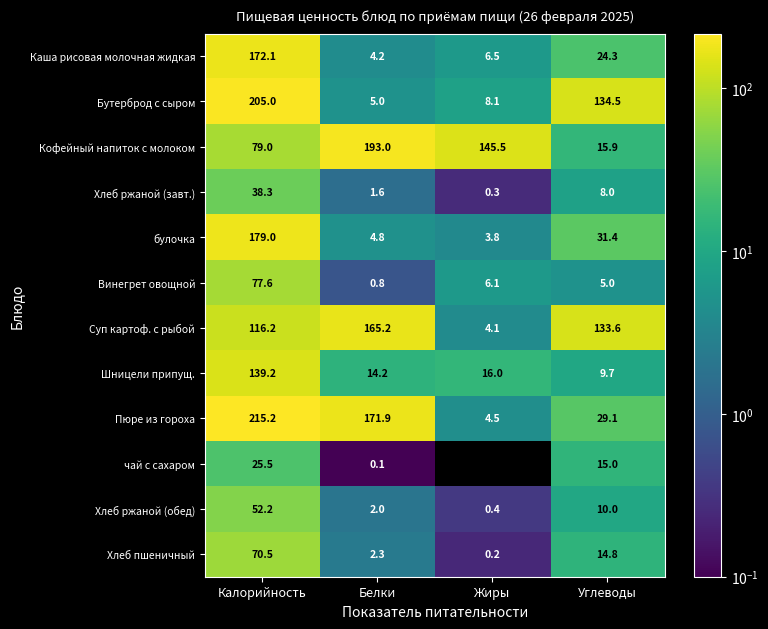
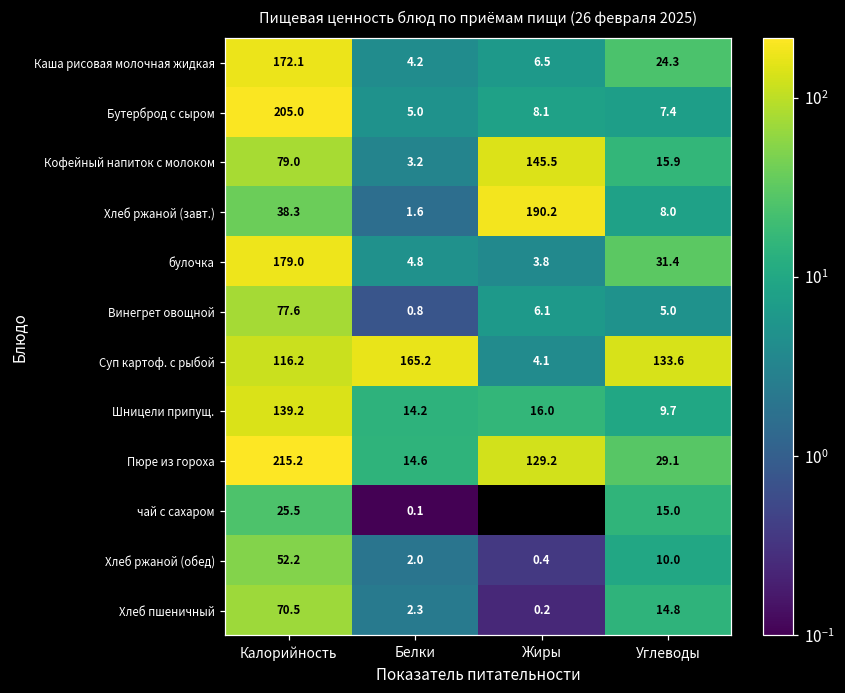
  {
    "Каша рисовая молочная жидкая": {
      "Калорийность": 172.1,
      "Белки": 4.2,
      "Жиры": 6.5,
      "Углеводы": 24.3
    },
    "Бутерброд с сыром": {
      "Калорийность": 205.0,
      "Белки": 5.0,
      "Жиры": 8.1,
-     "Углеводы": 134.5
+     "Углеводы": 7.4
    },
    "Кофейный напиток с молоком": {
      "Калорийность": 79.0,
-     "Белки": 193.0,
+     "Белки": 3.2,
      "Жиры": 145.5,
      "Углеводы": 15.9
    },
    "Хлеб ржаной (завт.)": {
      "Калорийность": 38.3,
      "Белки": 1.6,
-     "Жиры": 0.3,
+     "Жиры": 190.2,
      "Углеводы": 8.0
    },
    "булочка": {
      "Калорийность": 179.0,
      "Белки": 4.8,
      "Жиры": 3.8,
      "Углеводы": 31.4
    },
    "Винегрет овощной": {
      "Калорийность": 77.6,
      "Белки": 0.8,
      "Жиры": 6.1,
      "Углеводы": 5.0
    },
    "Суп картоф. с рыбой": {
      "Калорийность": 116.2,
      "Белки": 165.2,
      "Жиры": 4.1,
      "Углеводы": 133.6
    },
    "Шницели припущ.": {
      "Калорийность": 139.2,
      "Белки": 14.2,
      "Жиры": 16.0,
      "Углеводы": 9.7
    },
    "Пюре из гороха": {
      "Калорийность": 215.2,
-     "Белки": 171.9,
-     "Жиры": 4.5,
+     "Белки": 14.6,
+     "Жиры": 129.2,
      "Углеводы": 29.1
    },
    "чай с сахаром": {
      "Калорийность": 25.5,
      "Белки": 0.1,
      "Углеводы": 15.0
    },
    "Хлеб ржаной (обед)": {
      "Калорийность": 52.2,
      "Белки": 2.0,
      "Жиры": 0.4,
      "Углеводы": 10.0
    },
    "Хлеб пшеничный": {
      "Калорийность": 70.5,
      "Белки": 2.3,
      "Жиры": 0.2,
      "Углеводы": 14.8
    }
  }
